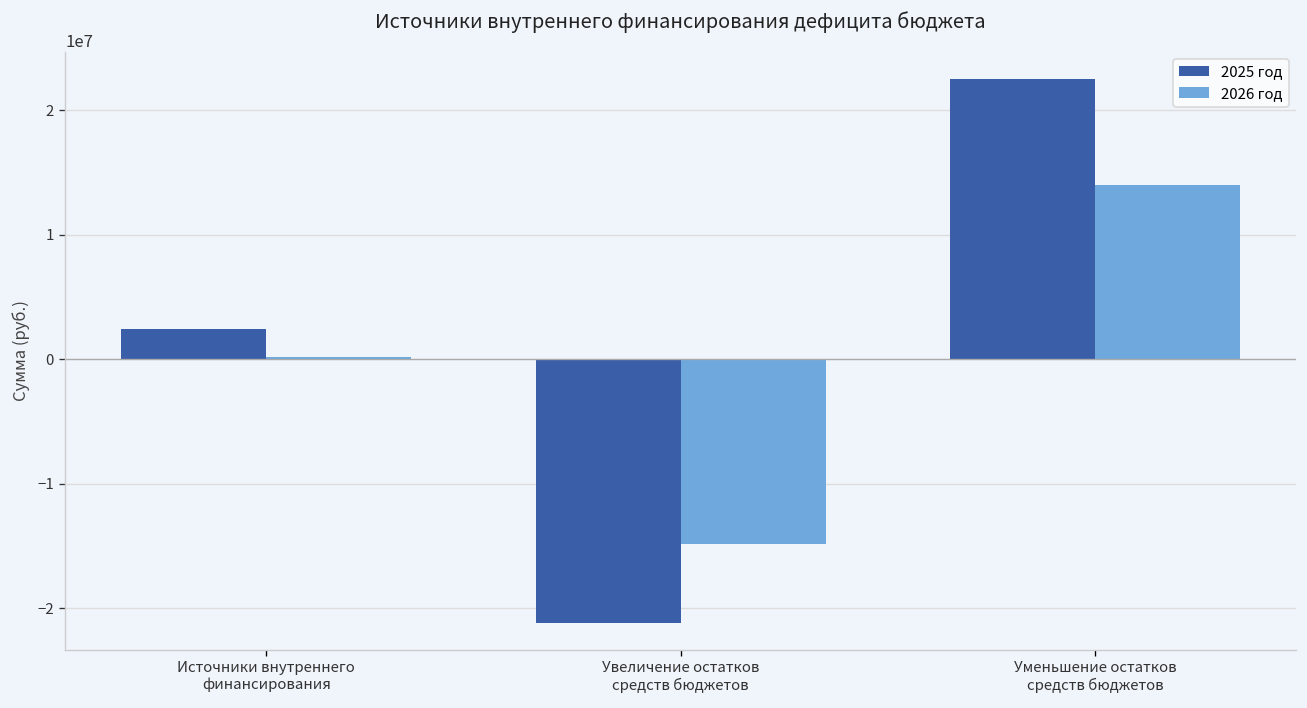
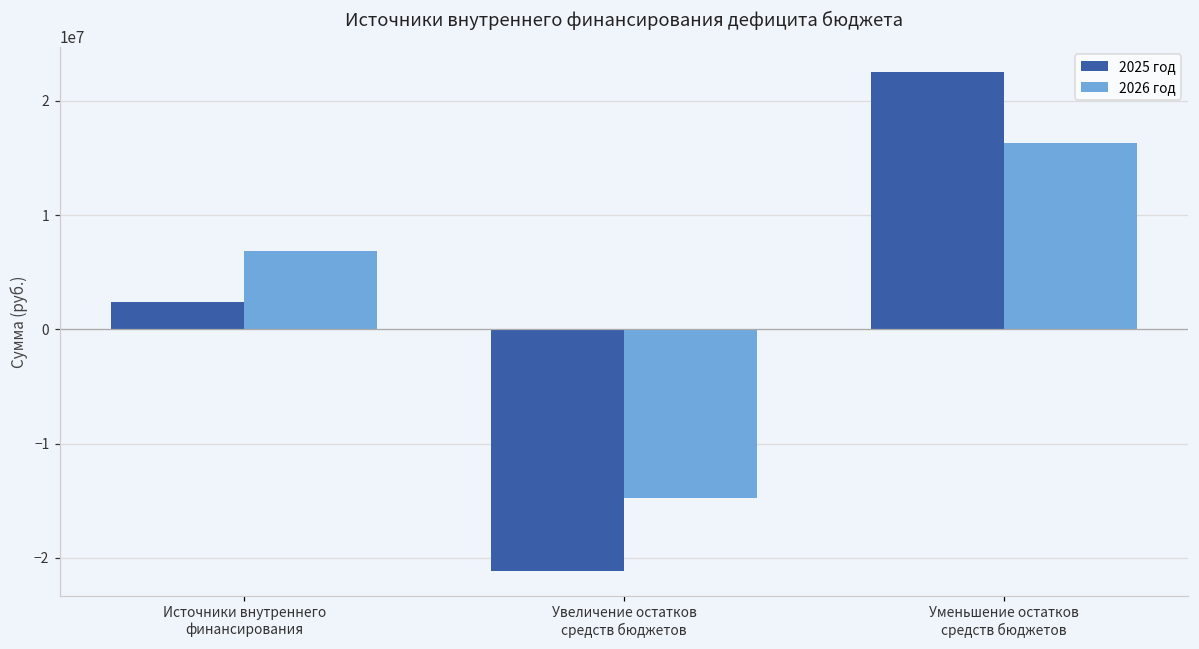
  {
    "2025 год": {
      "Источники внутреннего финансирования": 2400000,
      "Увеличение остатков средств бюджетов": -21100000,
      "Уменьшение остатков средств бюджетов": 22500000
    },
    "2026 год": {
-     "Источники внутреннего финансирования": 200000,
+     "Источники внутреннего финансирования": 6900000,
      "Увеличение остатков средств бюджетов": -14800000,
-     "Уменьшение остатков средств бюджетов": 14000000
+     "Уменьшение остатков средств бюджетов": 16300000
    }
  }
